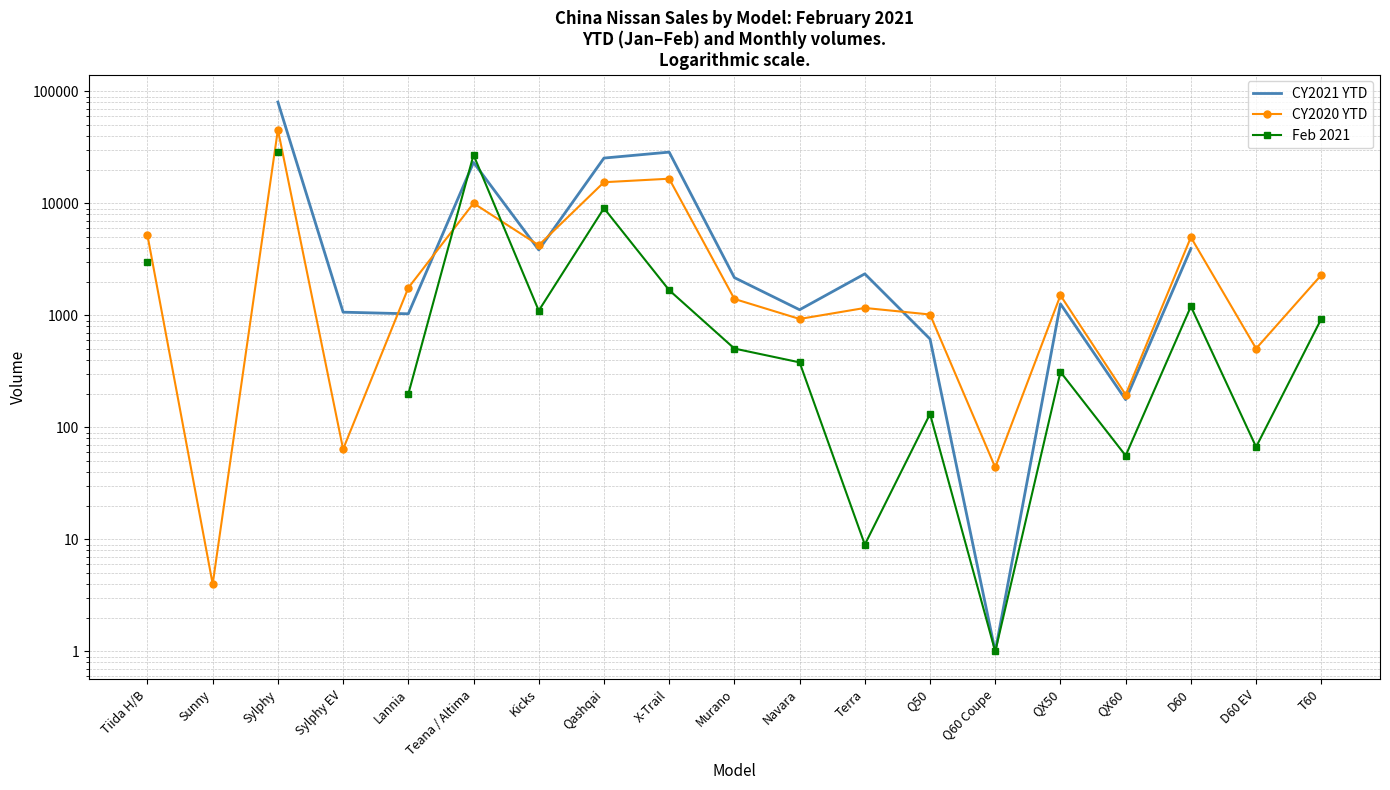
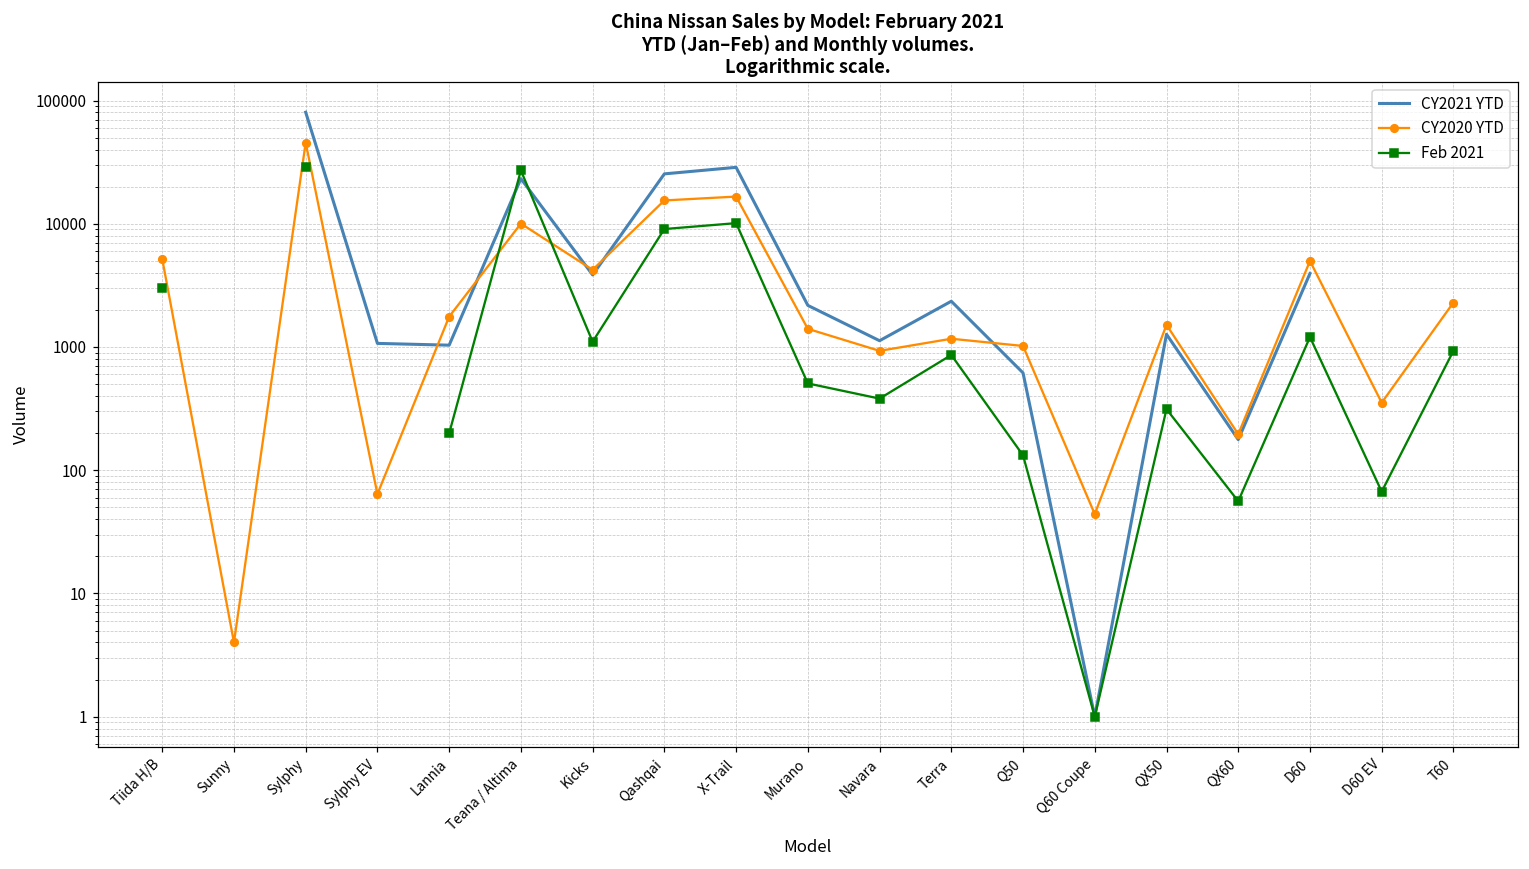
  {
    "CY2021 YTD": {
      "Tiida H/B": 9000,
      "Sylphy": 80000,
      "Sylphy EV": 1100,
      "Lannia": 1000,
      "Teana / Altima": 23000,
      "Kicks": 3800,
      "Qashqai": 25000,
      "X-Trail": 29000,
      "Murano": 2200,
      "Navara": 1100,
      "Terra": 2400,
      "Q50": 600,
      "QX50": 1300,
      "QX60": 180,
      "D60": 3900
    },
    "CY2020 YTD": {
      "Tiida H/B": 5000,
      "Sunny": 4,
      "Sylphy": 46000,
      "Sylphy EV": 60,
      "Lannia": 1800,
      "Teana / Altima": 10000,
      "Kicks": 4200,
      "Qashqai": 15000,
      "X-Trail": 17000,
      "Murano": 1400,
      "Navara": 900,
      "Terra": 1200,
      "Q50": 1000,
      "Q60 Coupe": 44,
      "QX50": 1500,
      "QX60": 200,
      "D60": 5000,
-     "D60 EV": 500,
+     "D60 EV": 350,
      "T60": 2300
    },
    "Feb 2021": {
      "Tiida H/B": 3000,
      "Sylphy": 29000,
      "Lannia": 200,
      "Teana / Altima": 27000,
      "Kicks": 1100,
      "Qashqai": 9000,
-     "X-Trail": 1700,
+     "X-Trail": 10000,
      "Murano": 500,
      "Navara": 380,
-     "Terra": 9,
+     "Terra": 900,
      "Q50": 130,
      "QX50": 310,
      "QX60": 60,
      "D60": 1200,
      "D60 EV": 70,
      "T60": 900
    }
  }
